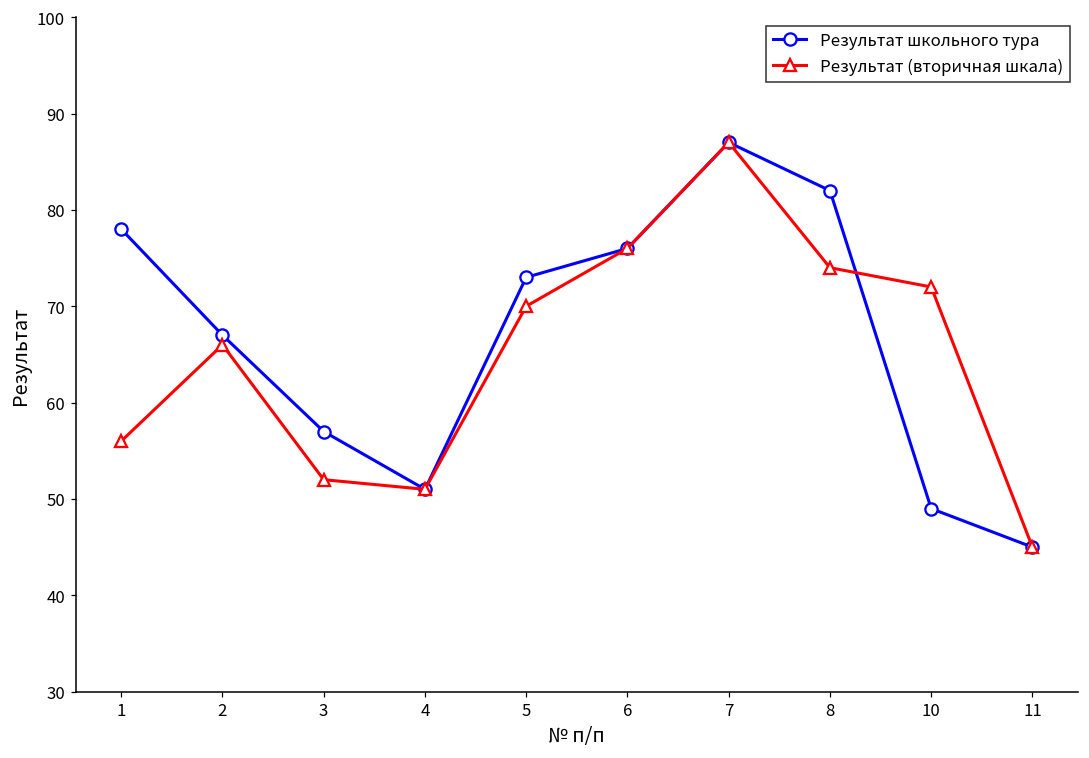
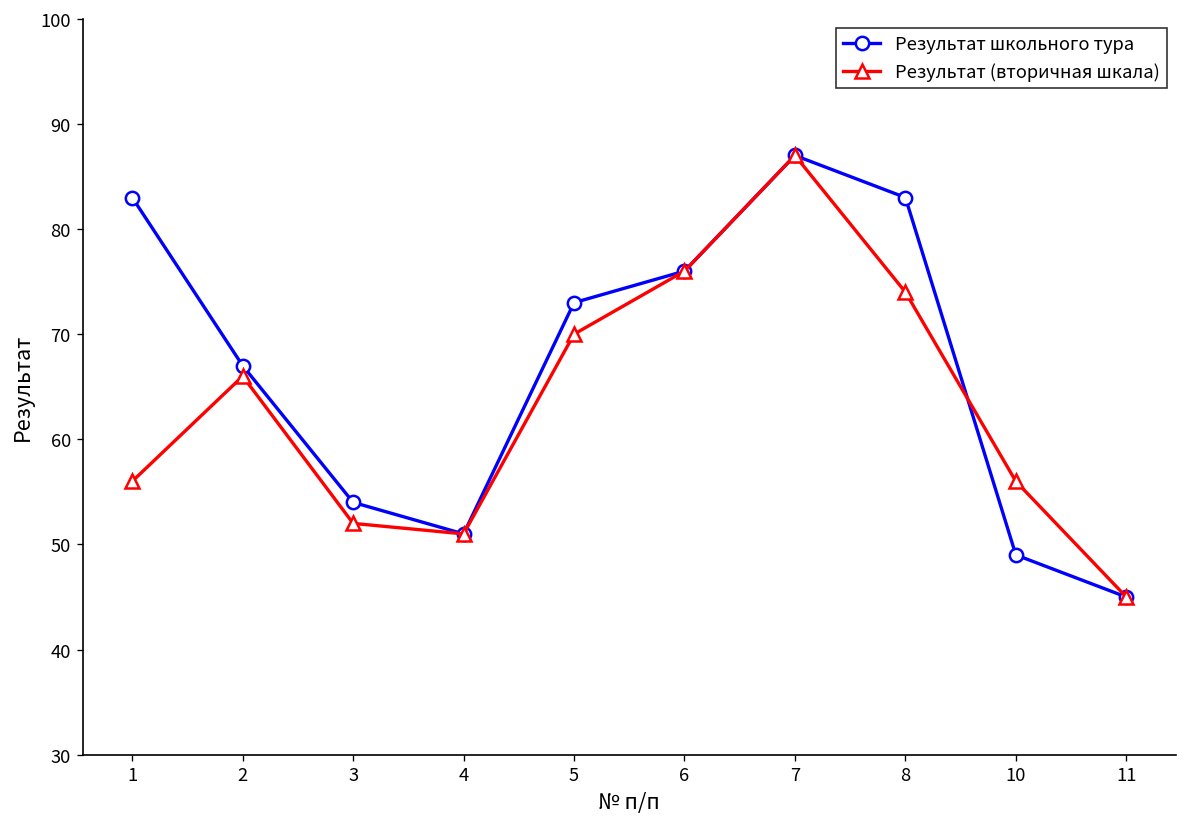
  {
    "Результат школьного тура": {
-     "1": 78,
+     "1": 83,
      "2": 67,
-     "3": 57,
+     "3": 54,
      "5": 73,
-     "8": 82,
+     "8": 83,
      "10": 49
    },
    "Результат (вторичная шкала)": {
      "1": 56,
      "2": 66,
      "3": 52,
      "5": 70,
      "8": 74,
-     "10": 72
+     "10": 56
    }
  }
